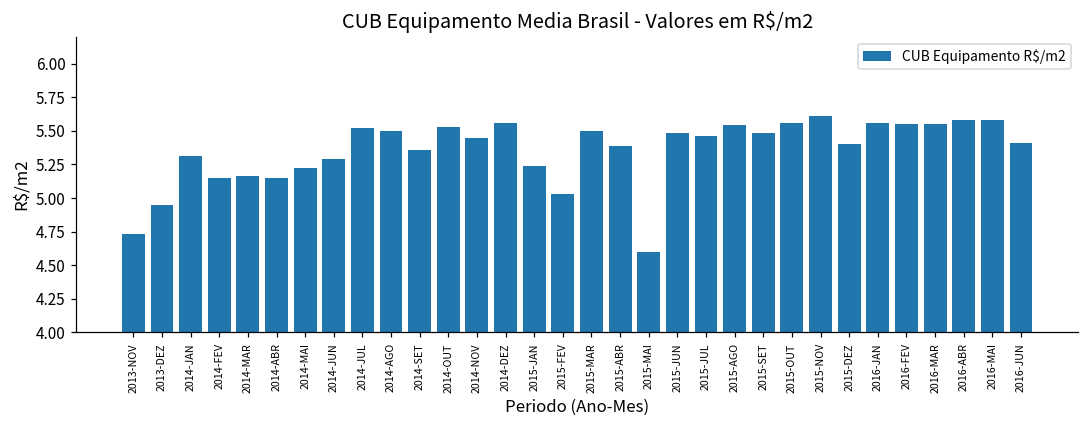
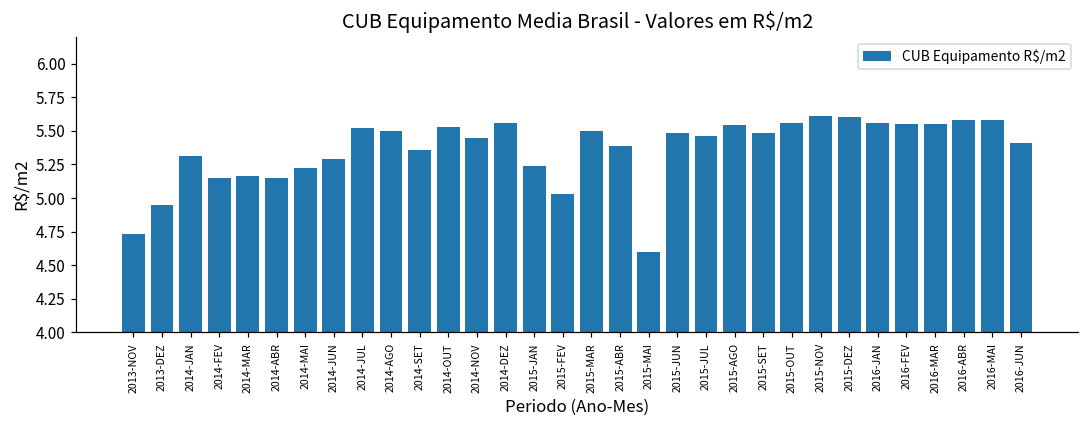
  {
    "2013-NOV": 4.73,
    "2013-DEZ": 4.95,
    "2014-JAN": 5.3,
    "2014-FEV": 5.15,
    "2014-MAR": 5.16,
    "2014-ABR": 5.15,
    "2014-MAI": 5.2,
    "2014-JUN": 5.3,
    "2014-JUL": 5.5,
    "2014-AGO": 5.5,
    "2014-SET": 5.36,
    "2014-OUT": 5.53,
    "2014-NOV": 5.45,
    "2014-DEZ": 5.56,
    "2015-JAN": 5.24,
    "2015-FEV": 5.03,
    "2015-MAR": 5.5,
    "2015-ABR": 5.4,
    "2015-MAI": 4.6,
    "2015-JUN": 5.5,
    "2015-JUL": 5.46,
    "2015-AGO": 5.54,
    "2015-SET": 5.5,
    "2015-OUT": 5.56,
    "2015-NOV": 5.6,
-   "2015-DEZ": 5.4,
+   "2015-DEZ": 5.6,
    "2016-JAN": 5.56,
    "2016-FEV": 5.55,
    "2016-MAR": 5.55,
    "2016-ABR": 5.6,
    "2016-MAI": 5.6,
    "2016-JUN": 5.4
  }
